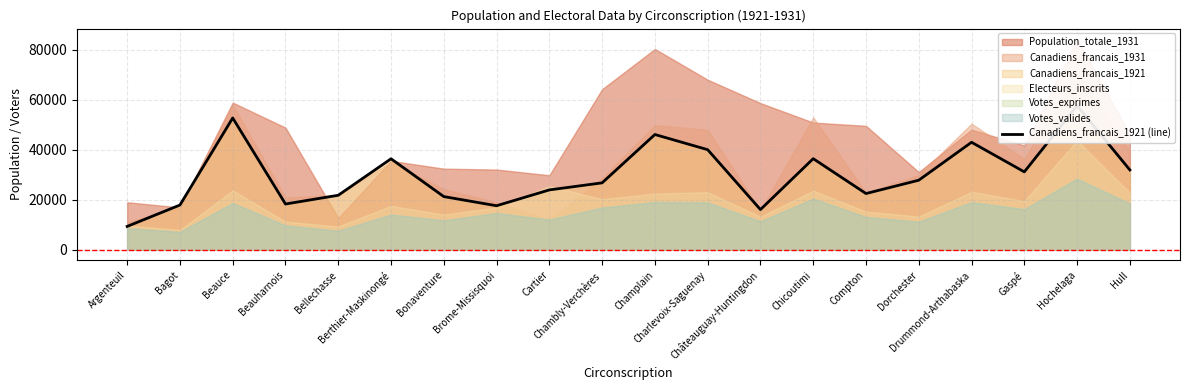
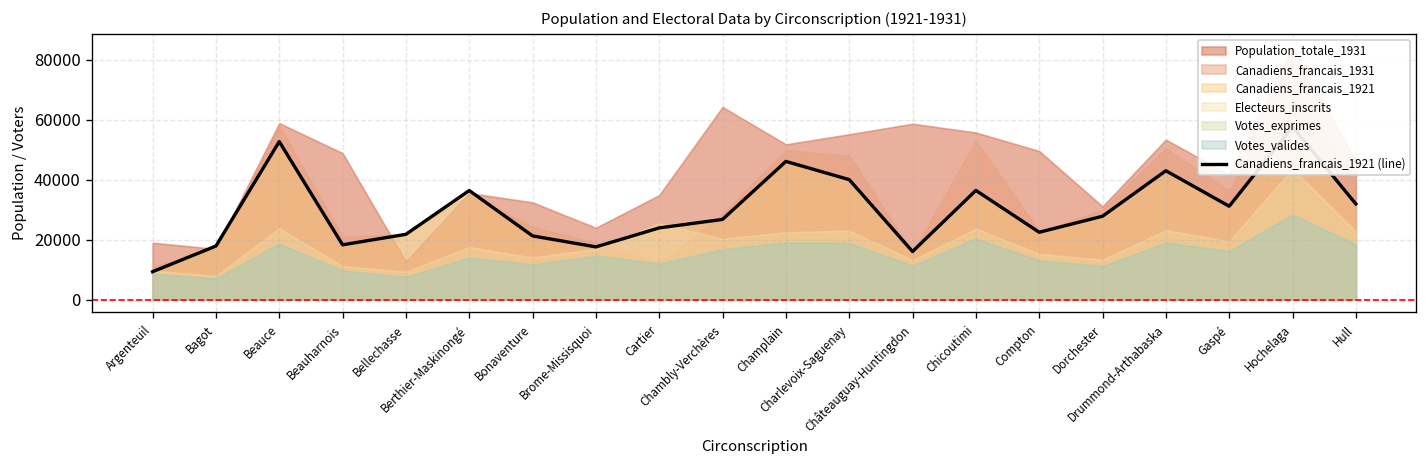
  {
    "Population_totale_1931": {
      "Argenteuil": 19000,
      "Beauharnois": 49000,
      "Bellechasse": 13000,
      "Bonaventure": 32000,
-     "Brome-Missisquoi": 32000,
-     "Cartier": 30000,
+     "Brome-Missisquoi": 24000,
+     "Cartier": 35000,
      "Chambly-Verchères": 64000,
-     "Champlain": 80000,
-     "Charlevoix-Saguenay": 68000,
+     "Champlain": 52000,
+     "Charlevoix-Saguenay": 55000,
      "Châteauguay-Huntingdon": 59000,
-     "Chicoutimi": 51000,
+     "Chicoutimi": 56000,
      "Compton": 50000,
      "Dorchester": 31000,
-     "Drummond-Arthabaska": 48000,
+     "Drummond-Arthabaska": 53000,
      "Gaspé": 42000
    }
  }
